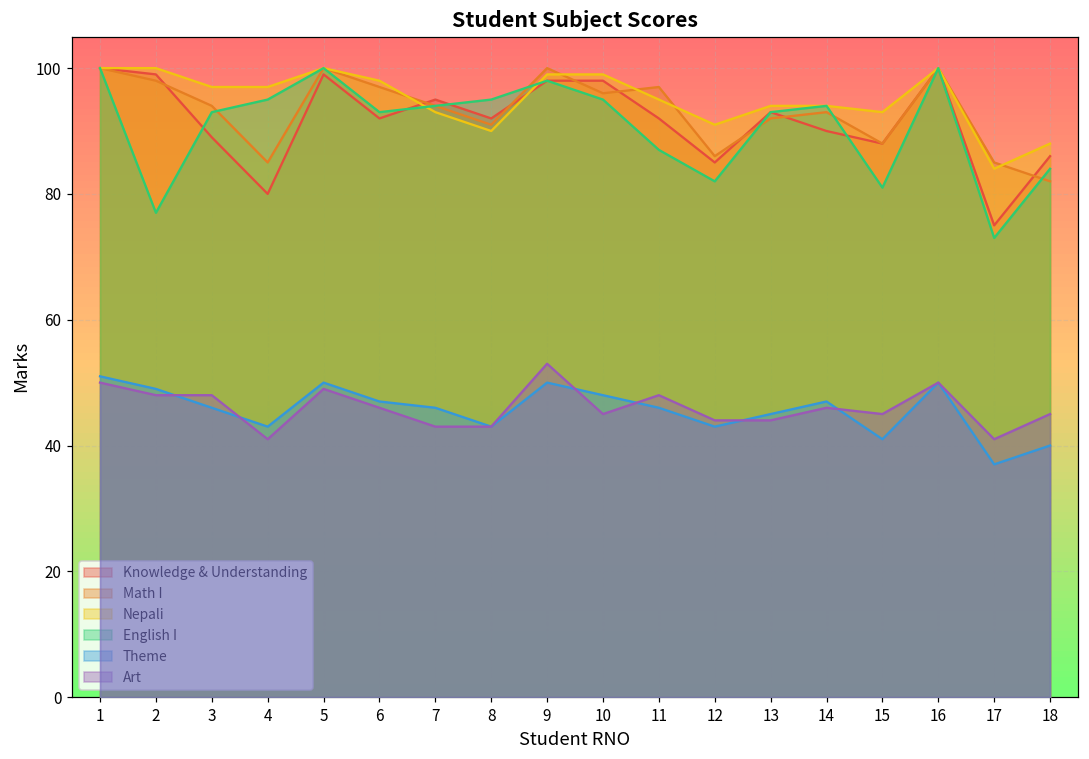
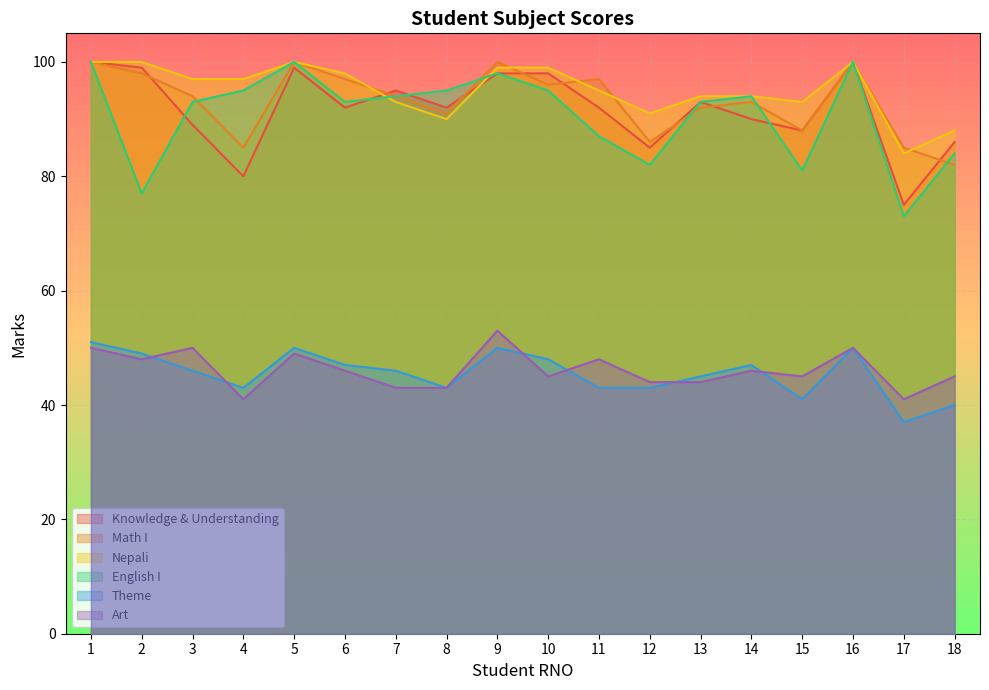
  {
    "English I": {
      "2": 77,
      "3": 93,
      "4": 95,
      "6": 93,
      "8": 95,
      "10": 95,
      "11": 87,
      "12": 82,
      "15": 81,
      "17": 73,
      "18": 84
    },
    "Theme": {
      "1": 51,
      "2": 49,
      "3": 46,
      "4": 43,
      "5": 50,
      "6": 47,
      "7": 46,
      "9": 50,
      "10": 48,
-     "11": 46,
+     "11": 43,
      "12": 43,
      "13": 45,
      "14": 47,
      "15": 41,
      "17": 37,
      "18": 40
    },
    "Art": {
      "1": 50,
      "2": 48,
-     "3": 48,
+     "3": 50,
      "4": 41,
      "5": 49,
      "6": 46,
      "7": 43,
      "9": 53,
      "10": 45,
      "11": 48,
      "12": 44,
      "13": 44,
      "14": 46,
      "15": 45,
      "17": 41,
      "18": 45
    }
  }
